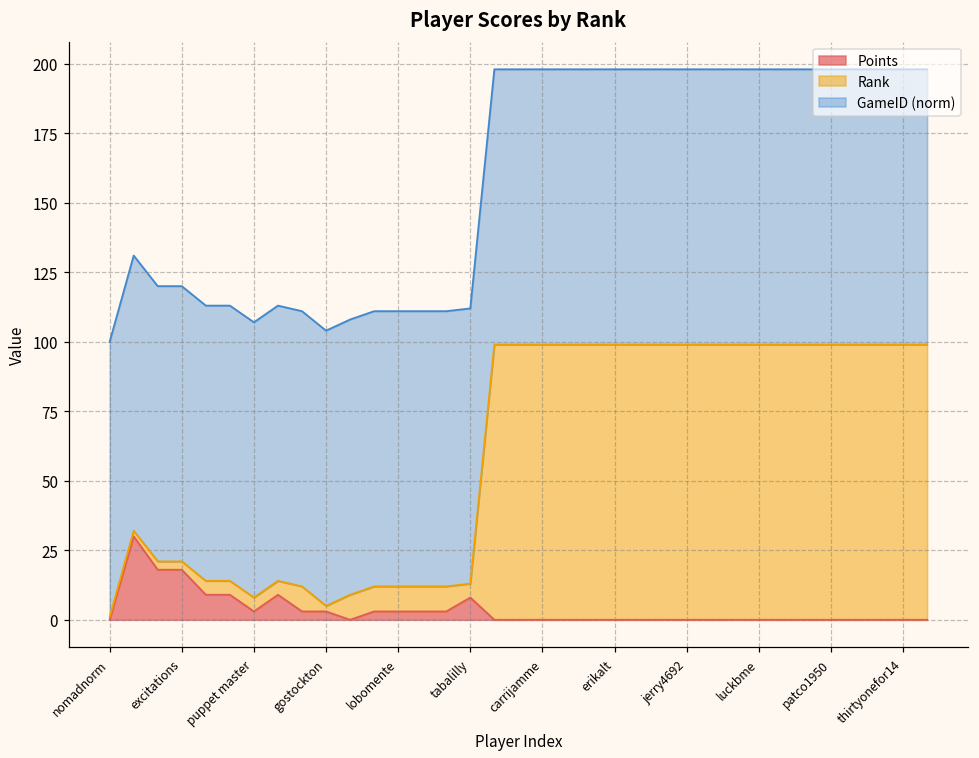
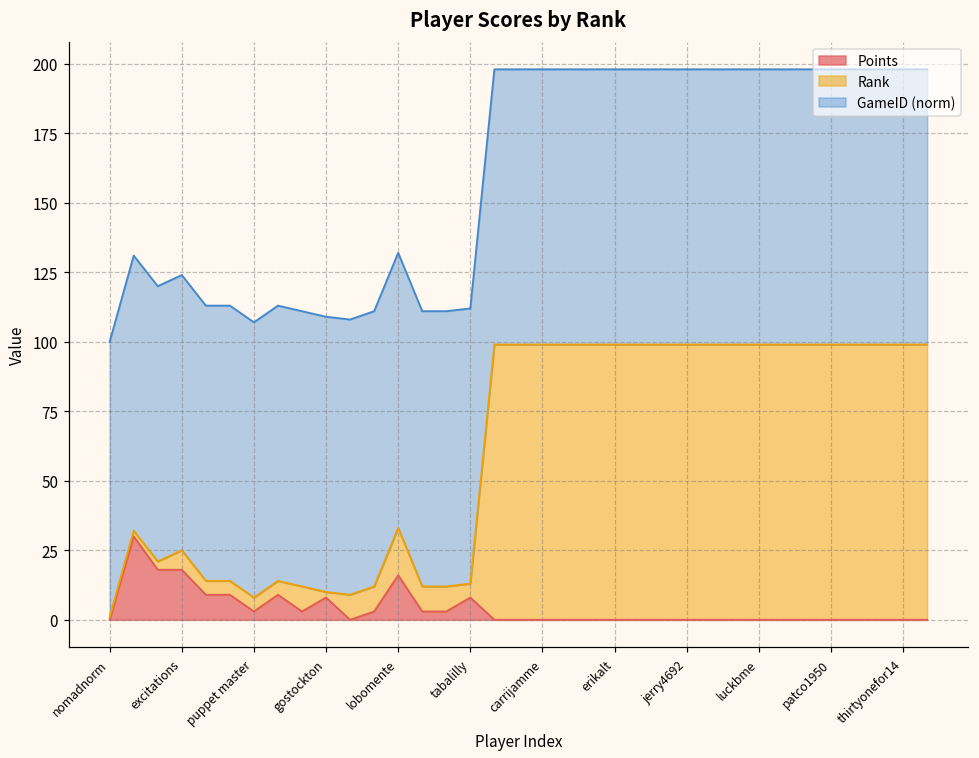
  {
    "Points": {
      "nomadnorm": 0,
      "excitations": 18,
      "puppet master": 3,
-     "gostockton": 3,
-     "lobomente": 3,
+     "gostockton": 8,
+     "lobomente": 16,
      "tabalilly": 8,
      "carrijamme": 0,
      "erikalt": 0,
      "jerry4692": 0,
      "luckbme": 0,
      "patco1950": 0,
      "thirtyonefor14": 0
    },
    "Rank": {
      "nomadnorm": 1,
-     "excitations": 3,
+     "excitations": 7,
      "puppet master": 5,
      "gostockton": 2,
-     "lobomente": 9,
+     "lobomente": 17,
      "tabalilly": 5,
      "carrijamme": 99,
      "erikalt": 99,
      "jerry4692": 99,
      "luckbme": 99,
      "patco1950": 99,
      "thirtyonefor14": 99
    },
    "GameID (norm)": {
      "nomadnorm": 99,
      "excitations": 99,
      "puppet master": 99,
      "gostockton": 99,
      "lobomente": 99,
      "tabalilly": 99,
      "carrijamme": 99,
      "erikalt": 99,
      "jerry4692": 99,
      "luckbme": 99
    }
  }
